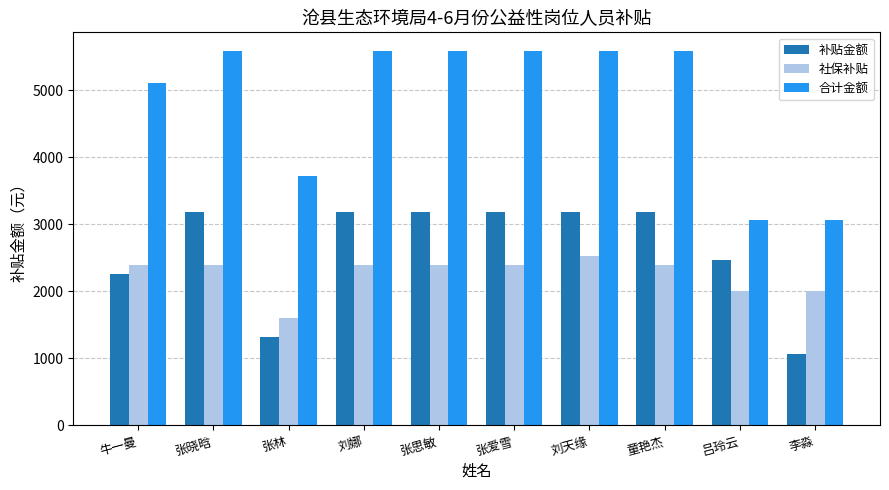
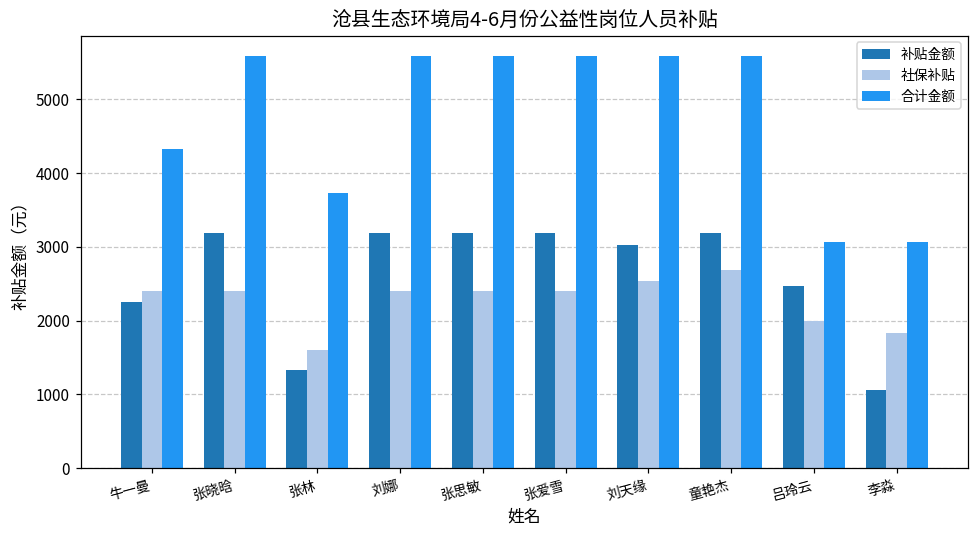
  {
    "补贴金额": {
      "牛一曼": 2300,
      "张晓晗": 3200,
      "张林": 1300,
      "刘娜": 3200,
      "张思敏": 3200,
      "张爱雪": 3200,
-     "刘天缘": 3200,
+     "刘天缘": 3000,
      "童艳杰": 3200,
      "吕玲云": 2500,
      "李淼": 1100
    },
    "社保补贴": {
      "牛一曼": 2400,
      "张晓晗": 2400,
      "张林": 1600,
      "刘娜": 2400,
      "张思敏": 2400,
      "张爱雪": 2400,
      "刘天缘": 2500,
-     "童艳杰": 2400,
+     "童艳杰": 2700,
      "吕玲云": 2000,
-     "李淼": 2000
+     "李淼": 1800
    },
    "合计金额": {
-     "牛一曼": 5100,
+     "牛一曼": 4300,
      "张晓晗": 5600,
      "张林": 3700,
      "刘娜": 5600,
      "张思敏": 5600,
      "张爱雪": 5600,
      "刘天缘": 5600,
      "童艳杰": 5600,
      "吕玲云": 3100,
      "李淼": 3100
    }
  }
